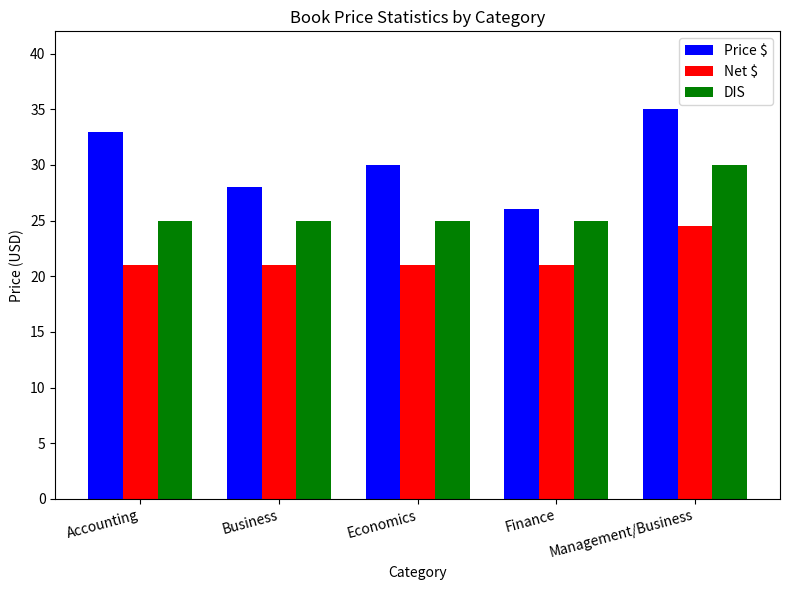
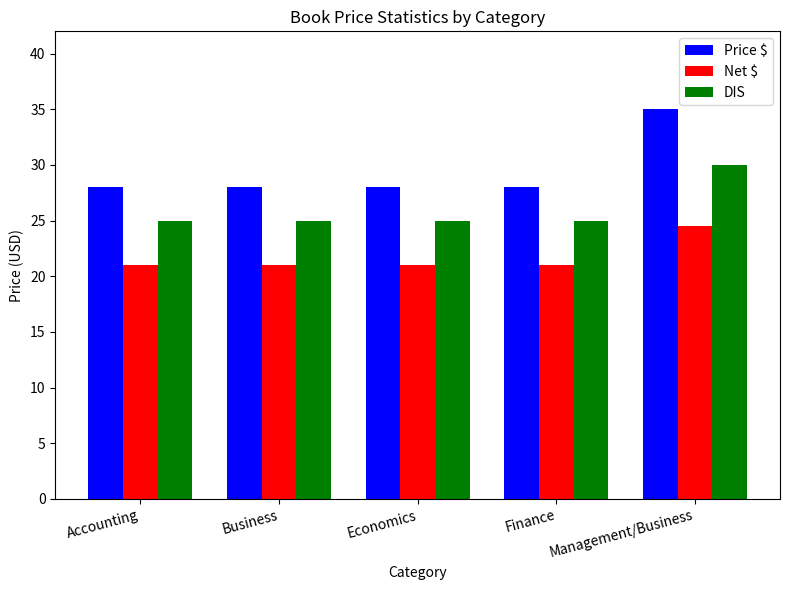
  {
    "Price $": {
-     "Accounting": 33,
+     "Accounting": 28,
      "Business": 28,
-     "Economics": 30,
-     "Finance": 26,
+     "Economics": 28,
+     "Finance": 28,
      "Management/Business": 35
    },
    "Net $": {
      "Accounting": 21,
      "Business": 21,
      "Economics": 21,
      "Finance": 21,
      "Management/Business": 24.5
    },
    "DIS": {
      "Accounting": 25,
      "Business": 25,
      "Economics": 25,
      "Finance": 25,
      "Management/Business": 30
    }
  }
